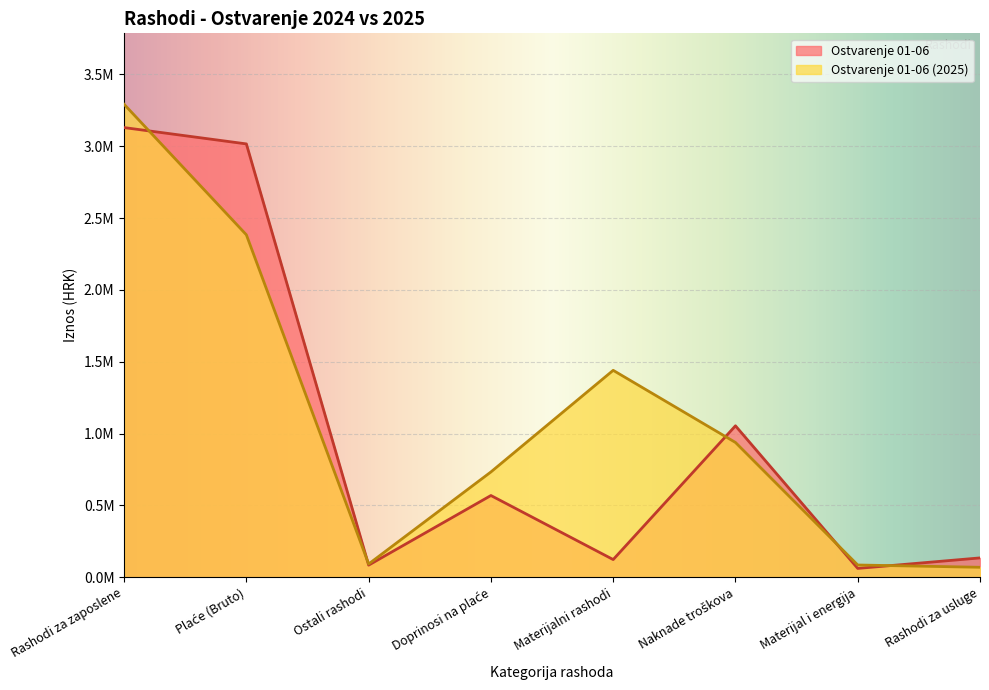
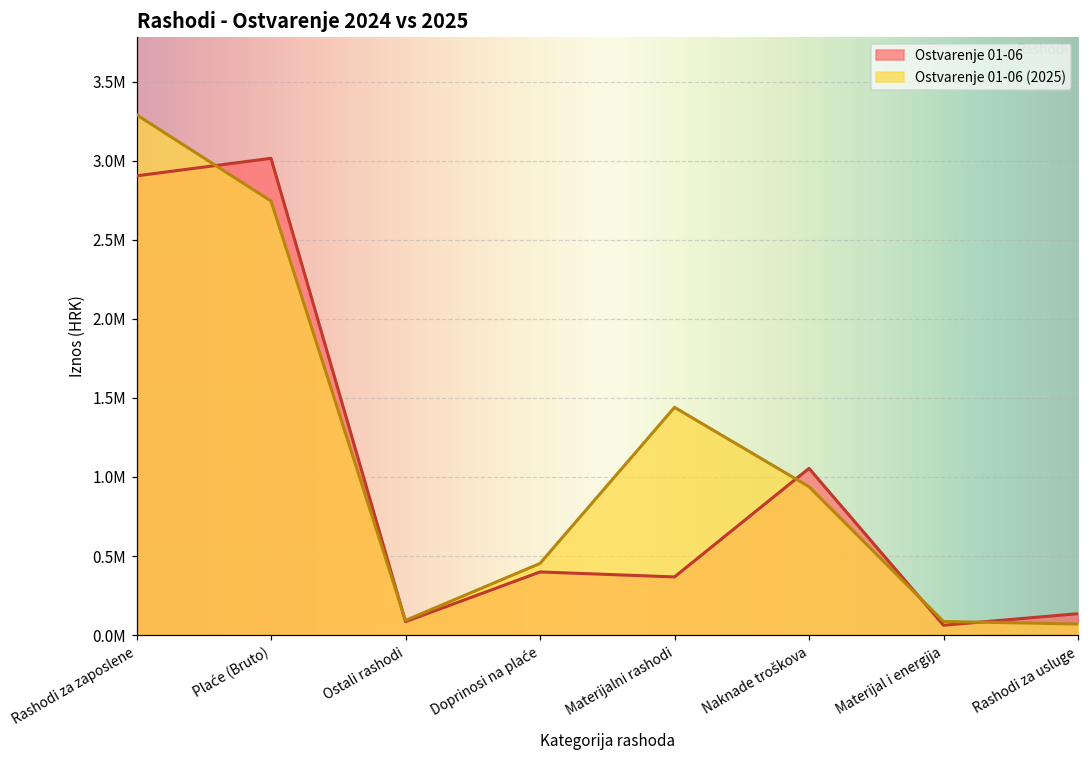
  {
    "Ostvarenje 01-06": {
-     "Rashodi za zaposlene": 3130000,
+     "Rashodi za zaposlene": 2900000,
      "Plaće (Bruto)": 3020000,
-     "Doprinosi na plaće": 570000,
-     "Materijalni rashodi": 120000,
+     "Doprinosi na plaće": 400000,
+     "Materijalni rashodi": 370000,
      "Naknade troškova": 1050000,
      "Materijal i energija": 60000,
      "Rashodi za usluge": 140000
    },
    "Ostvarenje 01-06 (2025)": {
      "Rashodi za zaposlene": 3290000,
-     "Plaće (Bruto)": 2380000,
-     "Doprinosi na plaće": 730000,
+     "Plaće (Bruto)": 2750000,
+     "Doprinosi na plaće": 450000,
      "Materijalni rashodi": 1440000,
      "Naknade troškova": 940000,
      "Materijal i energija": 90000,
      "Rashodi za usluge": 70000
    }
  }
